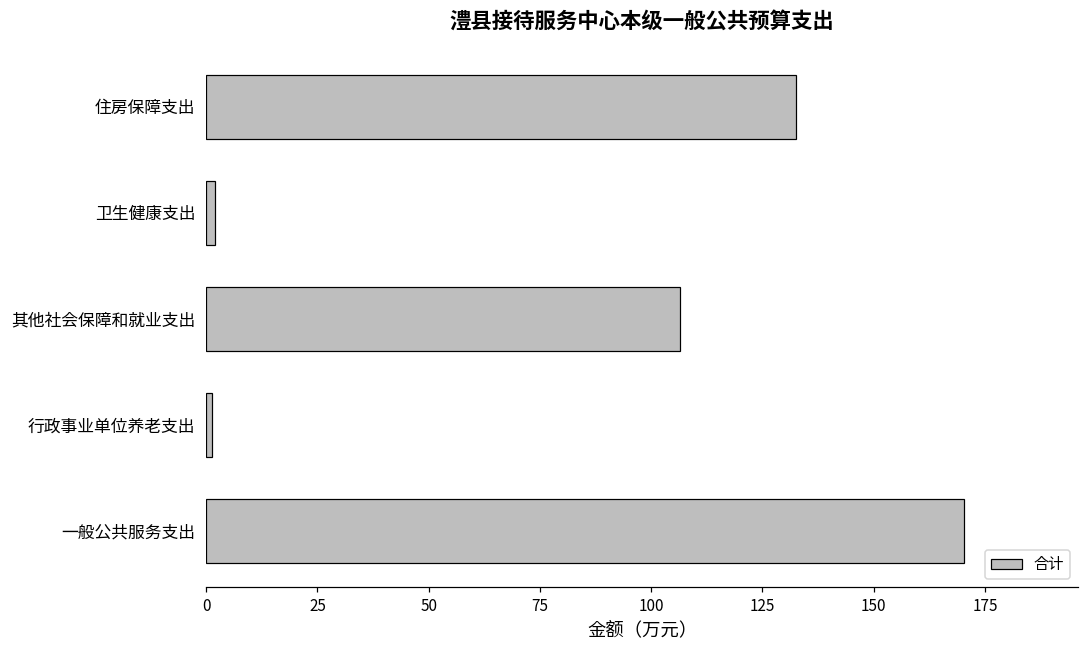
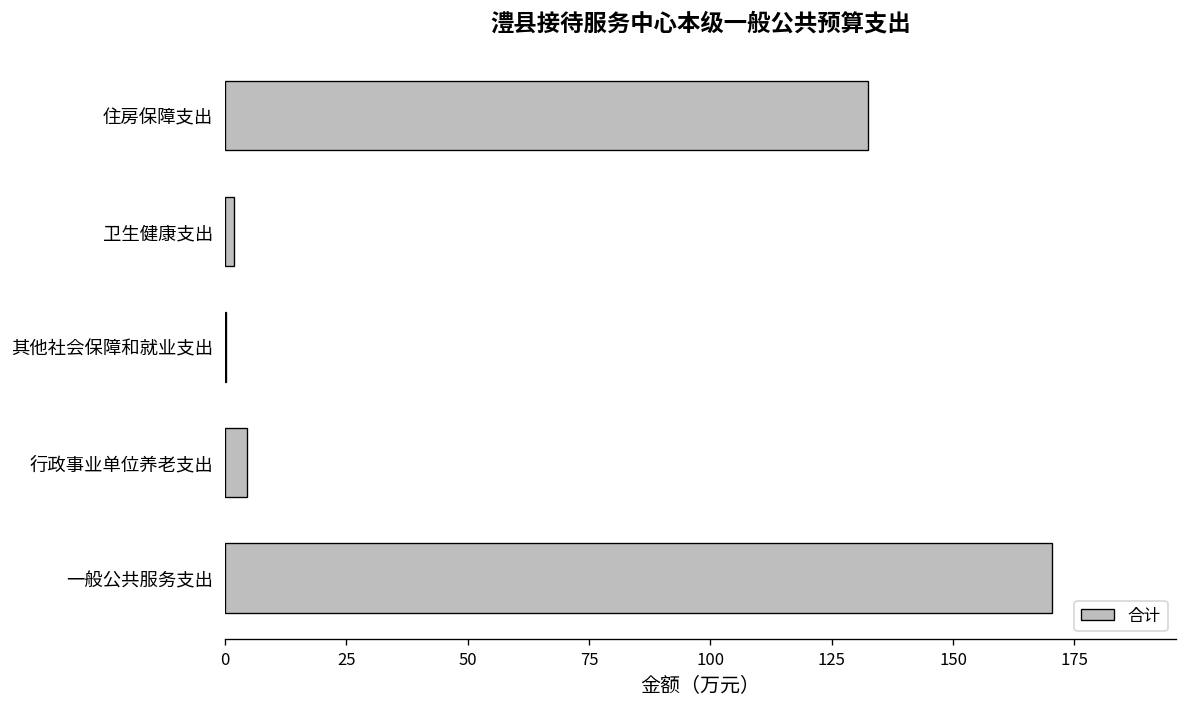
  {
    "住房保障支出": 132,
    "卫生健康支出": 2,
-   "其他社会保障和就业支出": 106,
-   "行政事业单位养老支出": 1,
+   "其他社会保障和就业支出": 0,
+   "行政事业单位养老支出": 4,
    "一般公共服务支出": 170
  }
